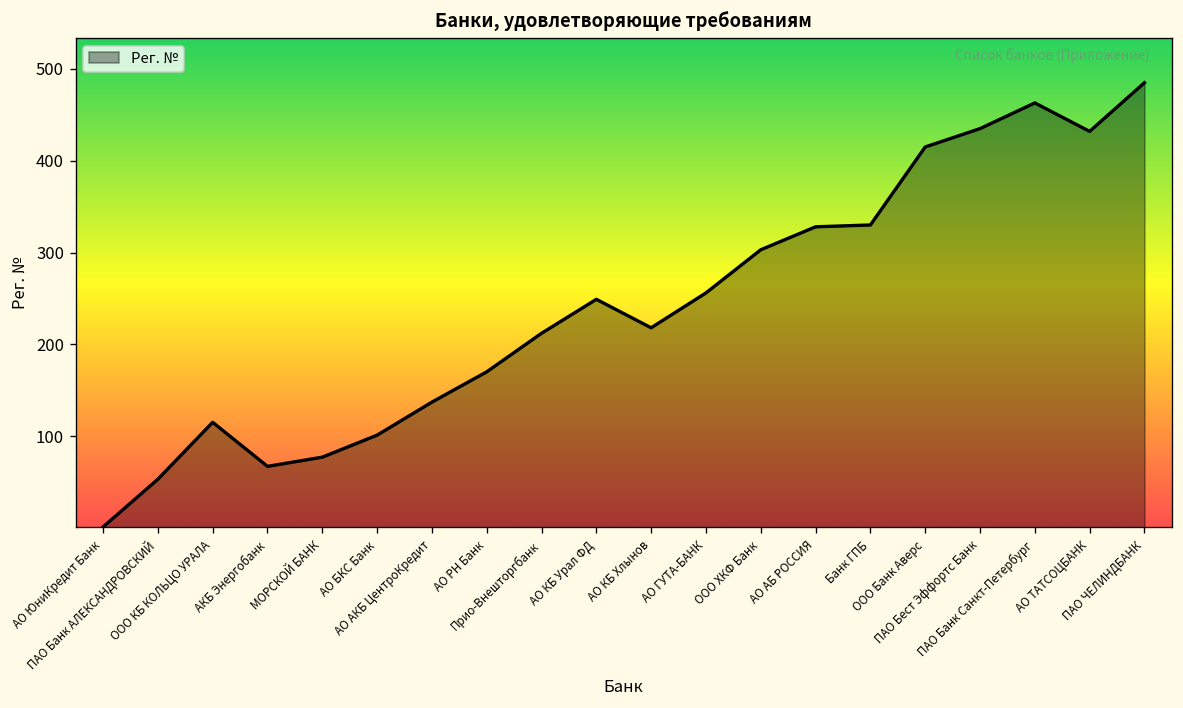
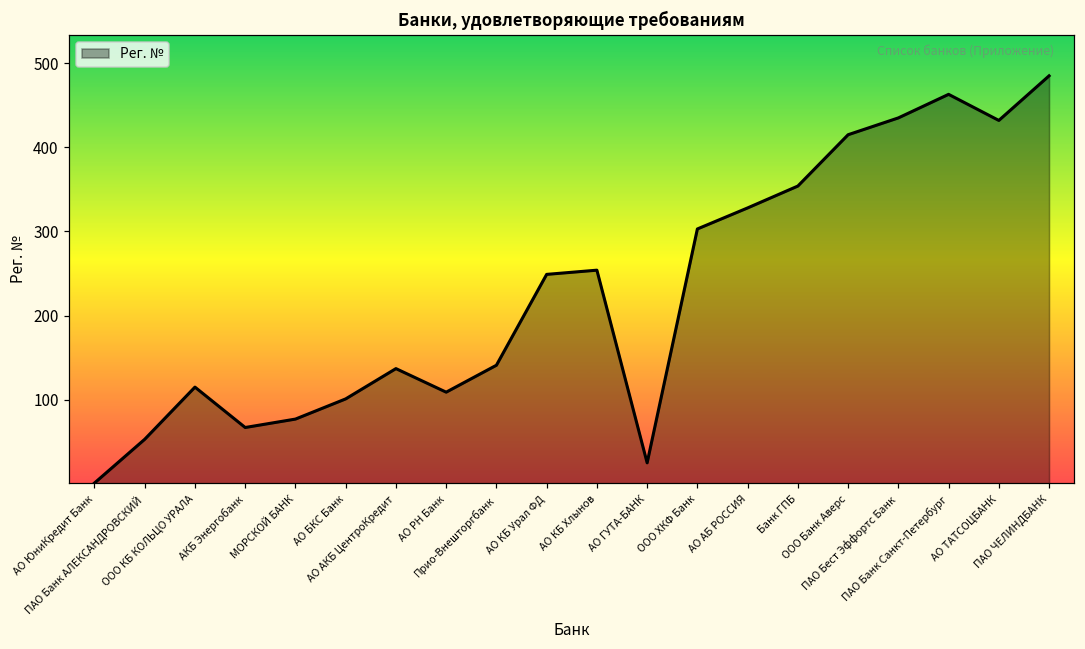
  {
    "АО ЮниКредит Банк": 0,
    "ПАО Банк АЛЕКСАНДРОВСКИЙ": 50,
    "ООО КБ КОЛЬЦО УРАЛА": 120,
    "АКБ Энергобанк": 70,
    "МОРСКОЙ БАНК": 80,
    "АО БКС Банк": 100,
    "АО АКБ ЦентроКредит": 140,
-   "АО РН Банк": 170,
-   "Прио-Внешторгбанк": 210,
+   "АО РН Банк": 110,
+   "Прио-Внешторгбанк": 140,
    "АО КБ Урал ФД": 250,
-   "АО КБ Хлынов": 220,
-   "АО ГУТА-БАНК": 260,
+   "АО КБ Хлынов": 250,
+   "АО ГУТА-БАНК": 30,
    "ООО ХКФ Банк": 300,
    "АО АБ РОССИЯ": 330,
-   "Банк ГПБ": 330,
+   "Банк ГПБ": 350,
    "ООО Банк Аверс": 420,
    "ПАО Бест Эффортс Банк": 440,
    "ПАО Банк Санкт-Петербург": 460,
    "АО ТАТСОЦБАНК": 430,
    "ПАО ЧЕЛИНДБАНК": 490
  }
